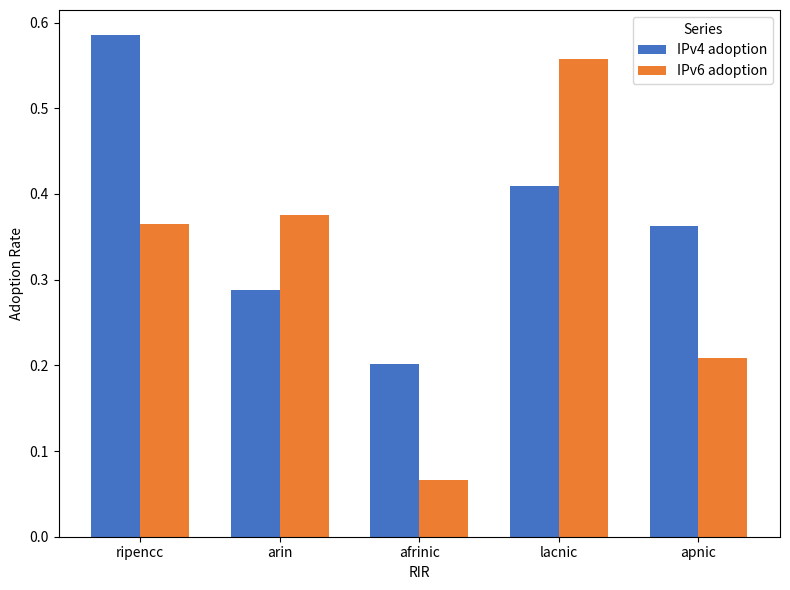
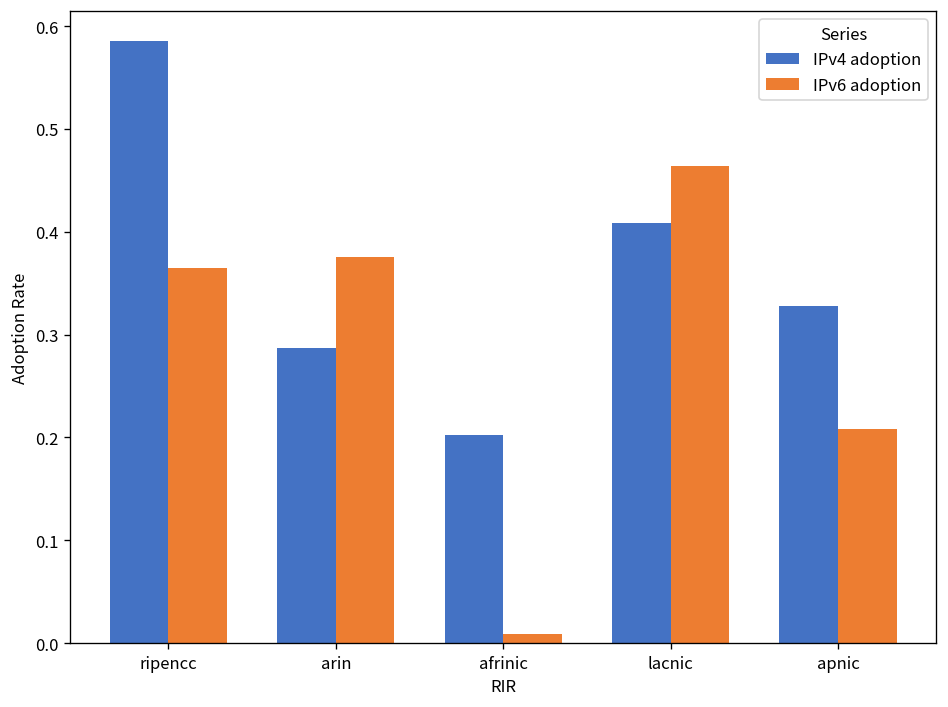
  {
    "IPv4 adoption": {
      "ripencc": 0.59,
      "arin": 0.29,
      "afrinic": 0.20,
      "lacnic": 0.41,
-     "apnic": 0.36
+     "apnic": 0.33
    },
    "IPv6 adoption": {
      "ripencc": 0.36,
      "arin": 0.38,
-     "afrinic": 0.07,
-     "lacnic": 0.56,
+     "afrinic": 0.01,
+     "lacnic": 0.46,
      "apnic": 0.21
    }
  }
